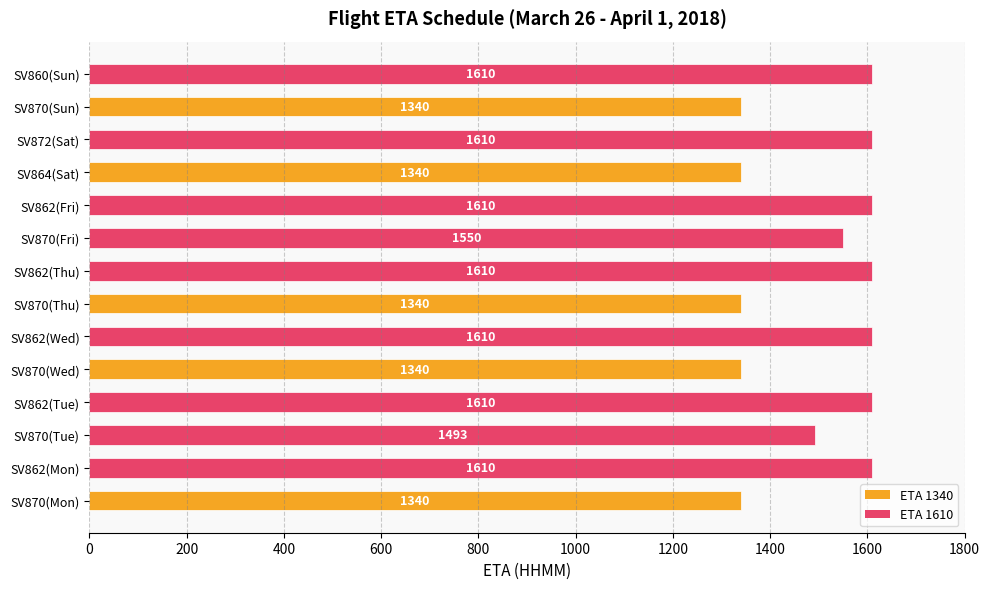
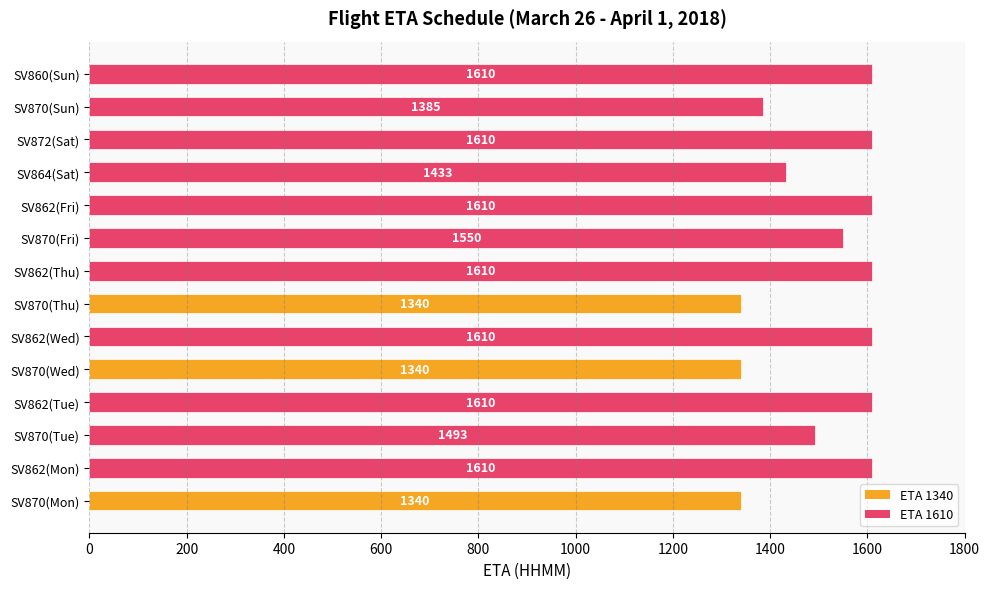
  {
    "SV860(Sun)": 1610,
-   "SV870(Sun)": 1340,
+   "SV870(Sun)": 1385,
    "SV872(Sat)": 1610,
-   "SV864(Sat)": 1340,
+   "SV864(Sat)": 1433,
    "SV862(Fri)": 1610,
    "SV870(Fri)": 1550,
    "SV862(Thu)": 1610,
    "SV870(Thu)": 1340,
    "SV862(Wed)": 1610,
    "SV870(Wed)": 1340,
    "SV862(Tue)": 1610,
    "SV870(Tue)": 1493,
    "SV862(Mon)": 1610,
    "SV870(Mon)": 1340
  }
